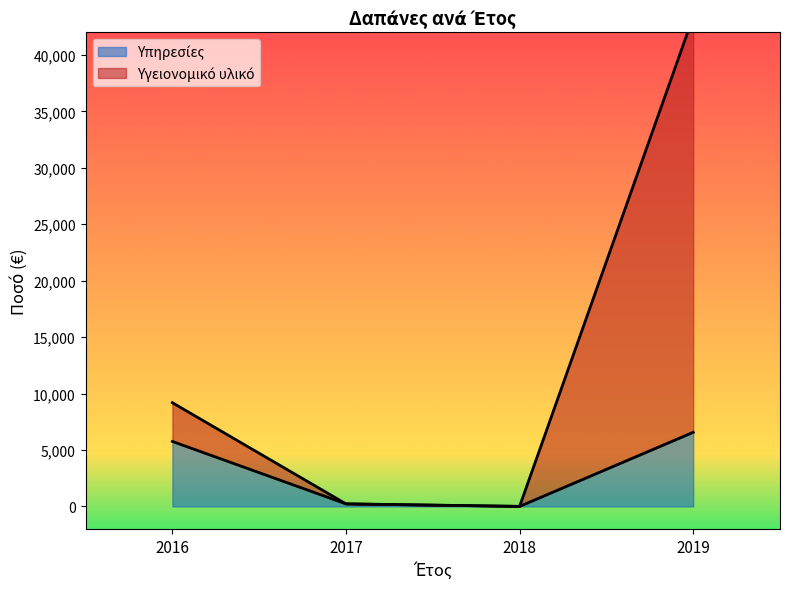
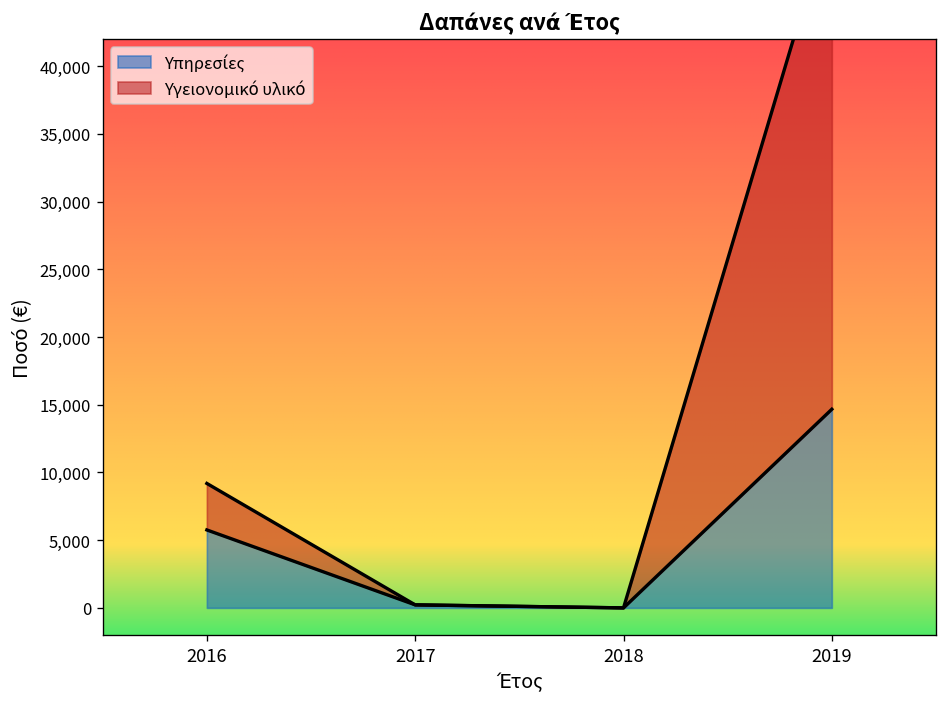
  {
    "Υπηρεσίες": {
      "2016": "5,800",
-     "2019": "6,600"
+     "2019": "14,700"
    },
    "Υγειονομικό υλικό": {
      "2016": "3,400"
    }
  }
